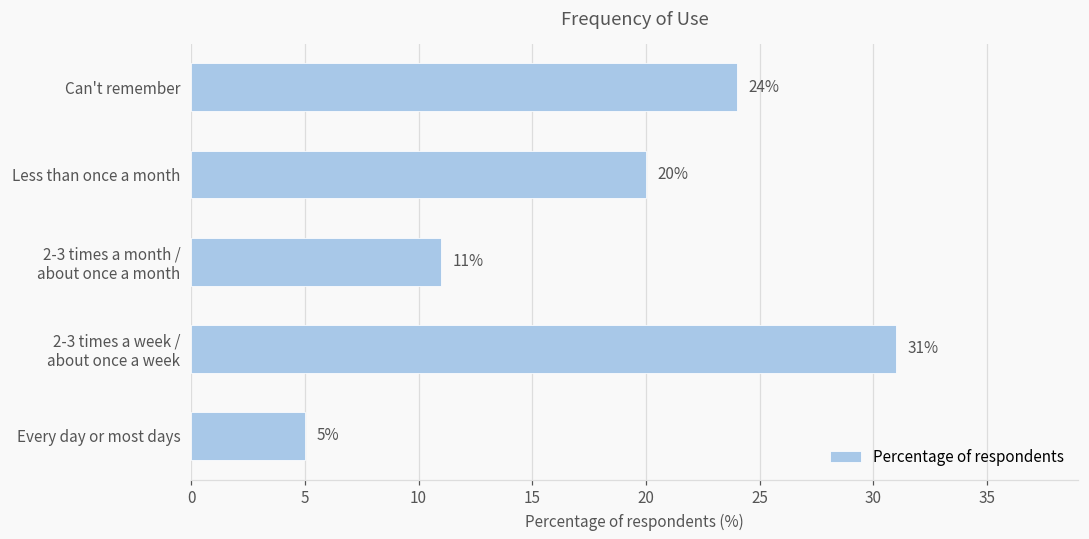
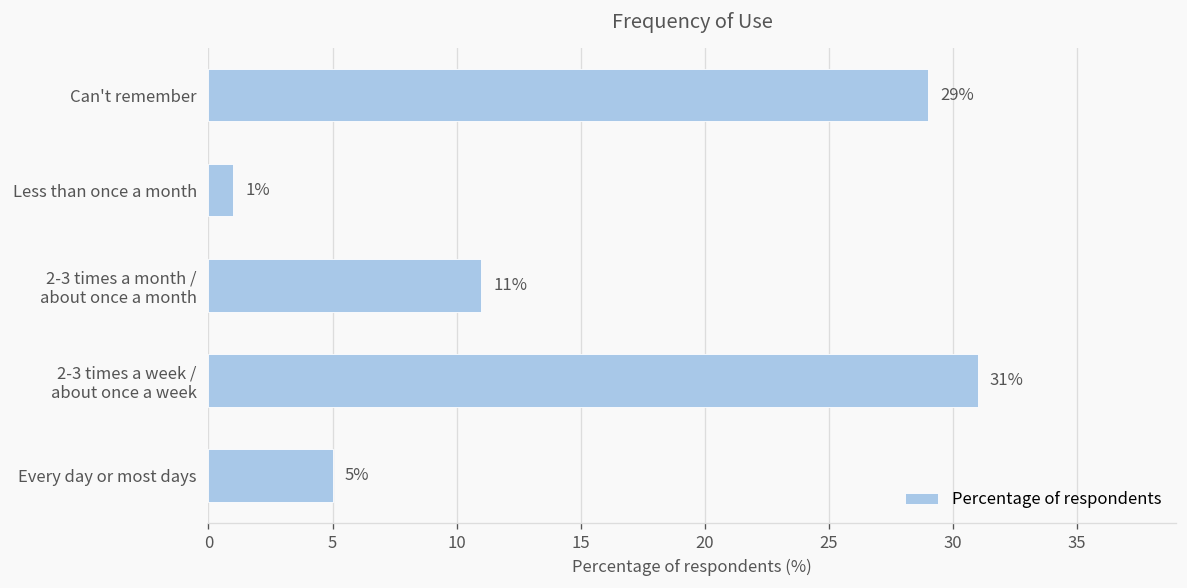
  {
-   "Can't remember": "24%",
-   "Less than once a month": "20%",
+   "Can't remember": "29%",
+   "Less than once a month": "1%",
    "2-3 times a month / about once a month": "11%",
    "2-3 times a week / about once a week": "31%",
    "Every day or most days": "5%"
  }
